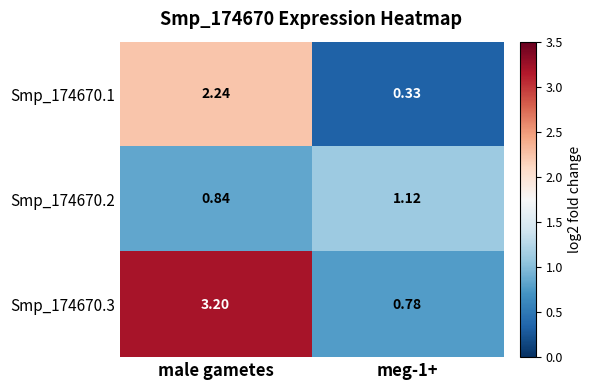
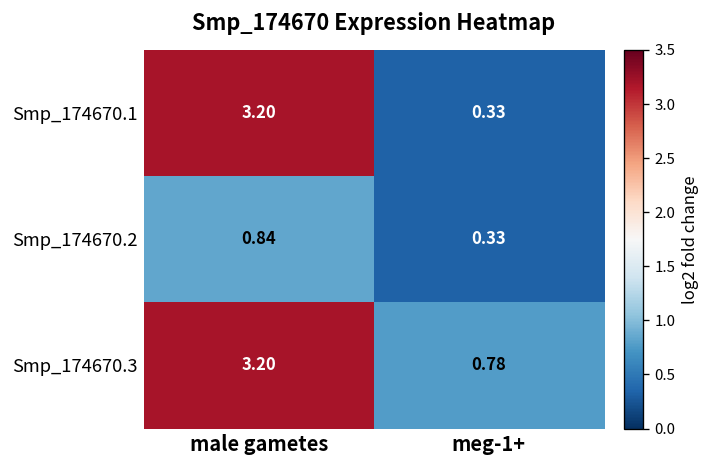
  {
    "Smp_174670.1": {
-     "male gametes": 2.24,
+     "male gametes": 3.20,
      "meg-1+": 0.33
    },
    "Smp_174670.2": {
      "male gametes": 0.84,
-     "meg-1+": 1.12
+     "meg-1+": 0.33
    },
    "Smp_174670.3": {
      "male gametes": 3.20,
      "meg-1+": 0.78
    }
  }
